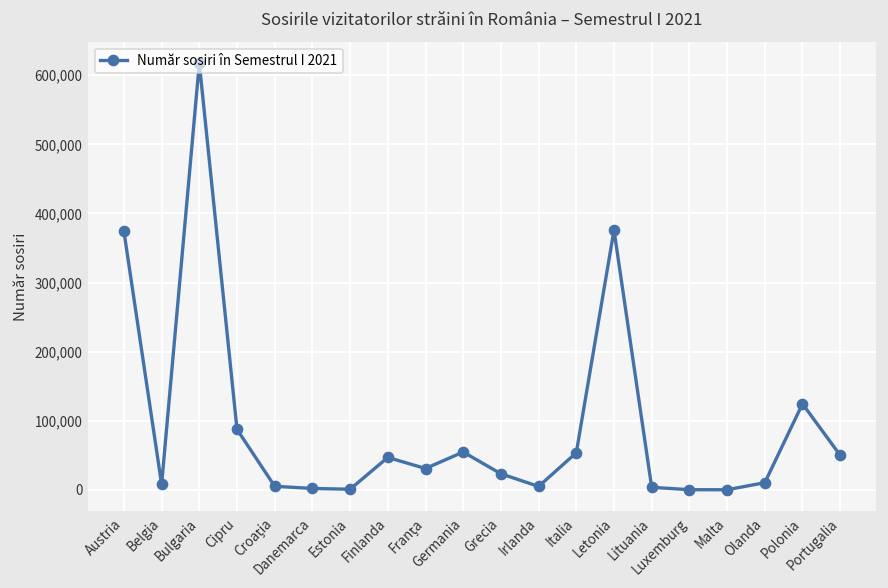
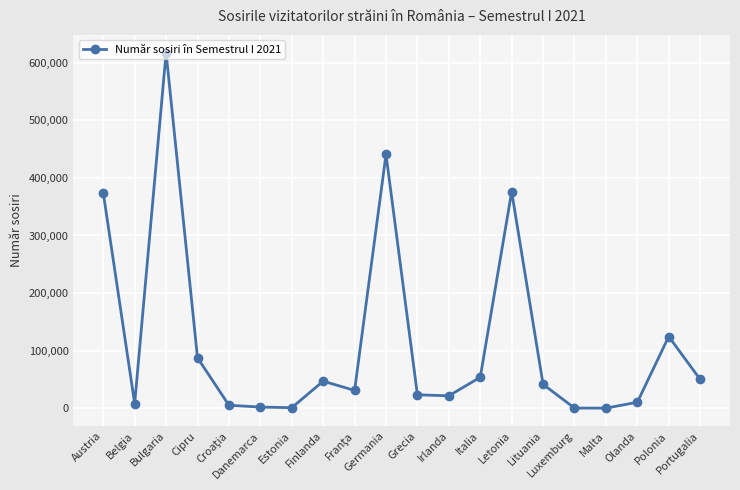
  {
    "Austria": "370,000",
    "Belgia": "10,000",
    "Cipru": "90,000",
    "Croaţia": "10,000",
    "Danemarca": "0",
    "Estonia": "0",
    "Finlanda": "50,000",
    "Franţa": "30,000",
-   "Germania": "50,000",
+   "Germania": "440,000",
    "Grecia": "20,000",
-   "Irlanda": "10,000",
+   "Irlanda": "20,000",
    "Italia": "50,000",
    "Letonia": "380,000",
-   "Lituania": "0",
+   "Lituania": "40,000",
    "Luxemburg": "0",
    "Malta": "0",
    "Olanda": "10,000",
    "Polonia": "120,000",
    "Portugalia": "50,000"
  }
